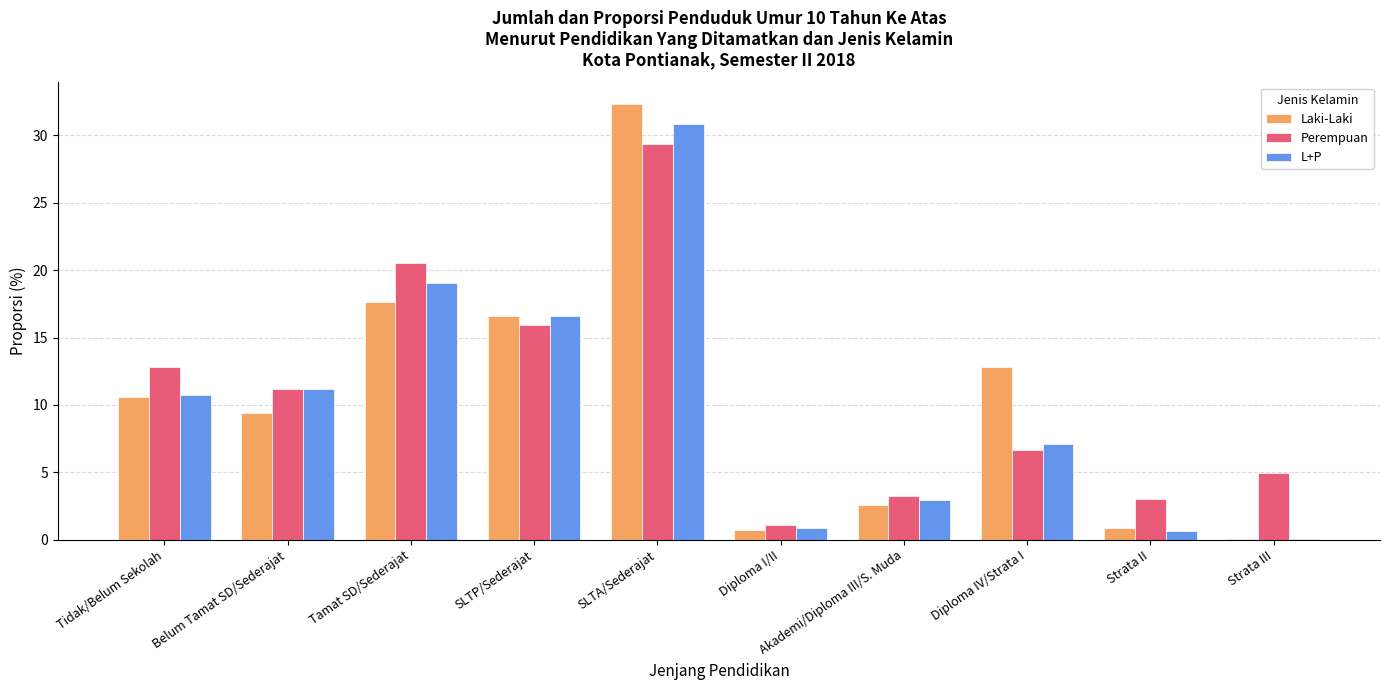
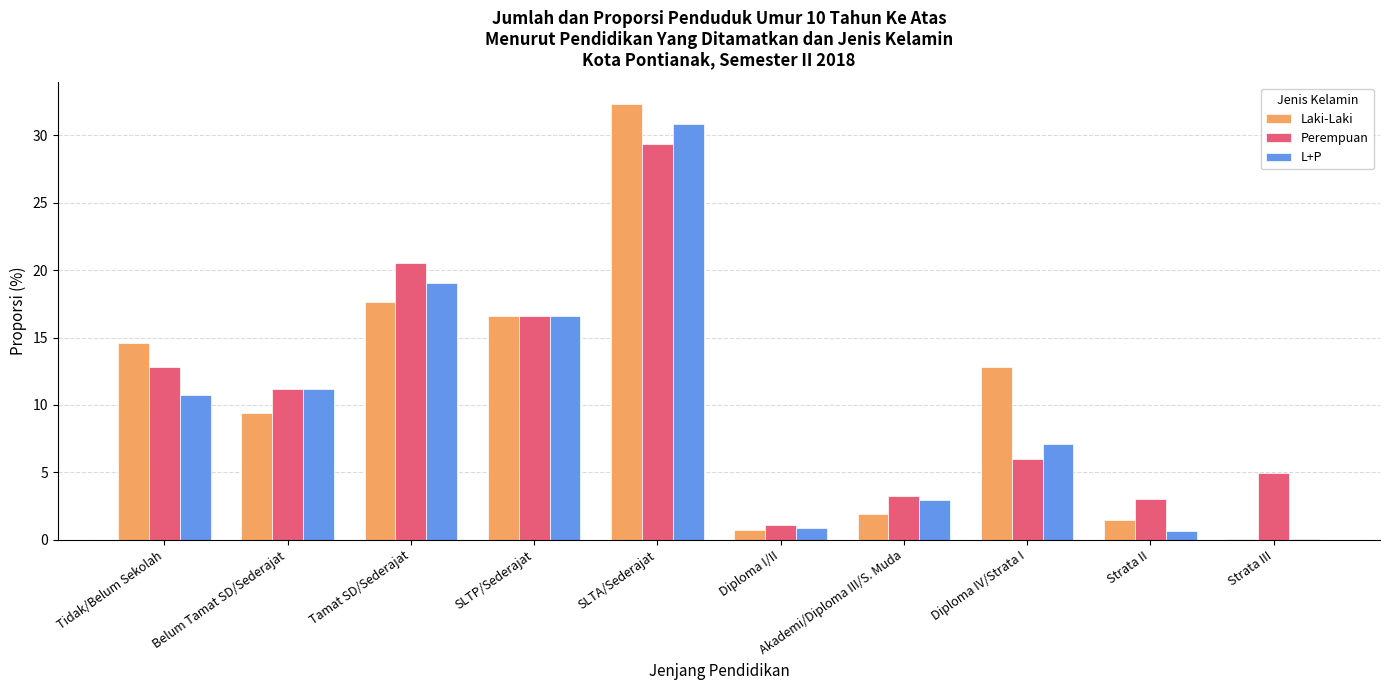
  {
    "Laki-Laki": {
-     "Tidak/Belum Sekolah": 10.6,
+     "Tidak/Belum Sekolah": 14.6,
      "Belum Tamat SD/Sederajat": 9.4,
      "Tamat SD/Sederajat": 17.6,
      "SLTP/Sederajat": 16.6,
      "SLTA/Sederajat": 32.3,
      "Diploma I/II": 0.7,
-     "Akademi/Diploma III/S. Muda": 2.6,
+     "Akademi/Diploma III/S. Muda": 1.9,
      "Diploma IV/Strata I": 12.8,
-     "Strata II": 0.8
+     "Strata II": 1.5
    },
    "Perempuan": {
      "Tidak/Belum Sekolah": 12.8,
      "Belum Tamat SD/Sederajat": 11.2,
      "Tamat SD/Sederajat": 20.5,
-     "SLTP/Sederajat": 15.9,
+     "SLTP/Sederajat": 16.6,
      "SLTA/Sederajat": 29.3,
      "Diploma I/II": 1.1,
      "Akademi/Diploma III/S. Muda": 3.3,
-     "Diploma IV/Strata I": 6.7,
+     "Diploma IV/Strata I": 6.0,
      "Strata II": 3.0,
      "Strata III": 4.9
    },
    "L+P": {
      "Tidak/Belum Sekolah": 10.7,
      "Belum Tamat SD/Sederajat": 11.2,
      "Tamat SD/Sederajat": 19.1,
      "SLTP/Sederajat": 16.6,
      "SLTA/Sederajat": 30.8,
      "Diploma I/II": 0.9,
      "Akademi/Diploma III/S. Muda": 2.9,
      "Diploma IV/Strata I": 7.1,
      "Strata II": 0.7
    }
  }
